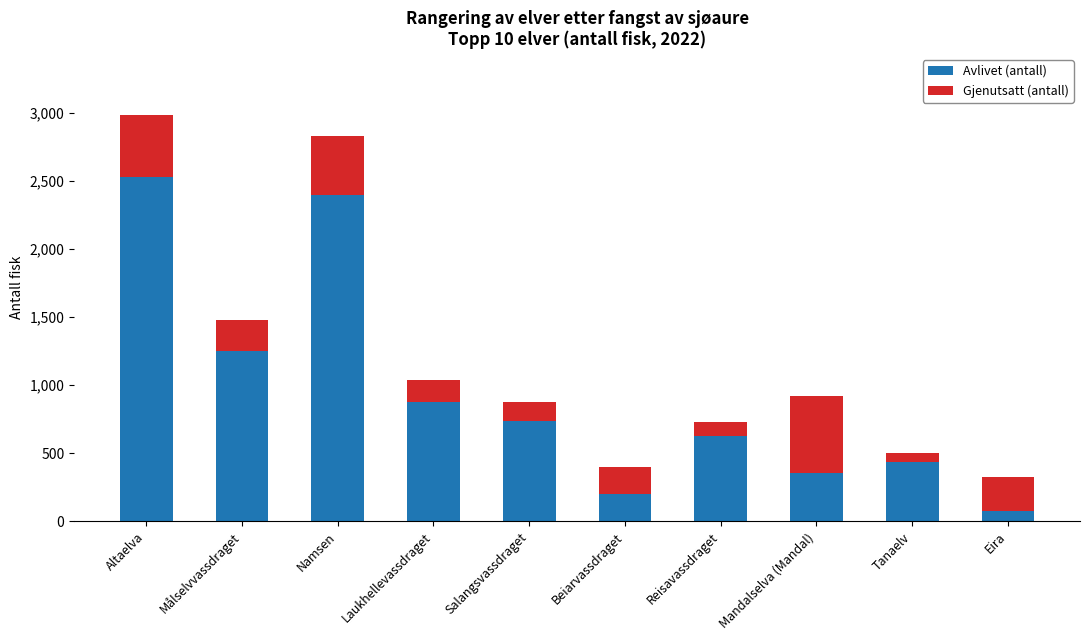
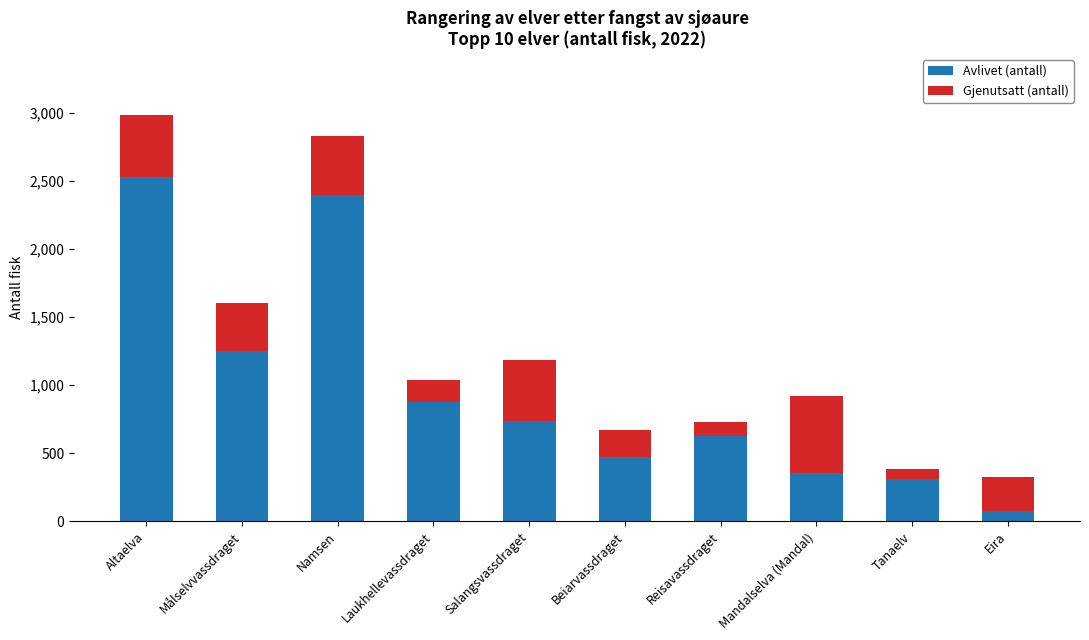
  {
    "Avlivet (antall)": {
      "Altaelva": "2,530",
      "Målselvvassdraget": "1,250",
      "Namsen": "2,400",
      "Laukhellevassdraget": "880",
      "Salangsvassdraget": "740",
-     "Beiarvassdraget": "200",
+     "Beiarvassdraget": "470",
      "Reisavassdraget": "630",
      "Mandalselva (Mandal)": "360",
-     "Tanaelv": "430",
+     "Tanaelv": "310",
      "Eira": "70"
    },
    "Gjenutsatt (antall)": {
      "Altaelva": "460",
-     "Målselvvassdraget": "220",
+     "Målselvvassdraget": "350",
      "Namsen": "440",
      "Laukhellevassdraget": "160",
-     "Salangsvassdraget": "140",
+     "Salangsvassdraget": "450",
      "Beiarvassdraget": "200",
      "Reisavassdraget": "110",
      "Mandalselva (Mandal)": "560",
      "Tanaelv": "70",
      "Eira": "260"
    }
  }
